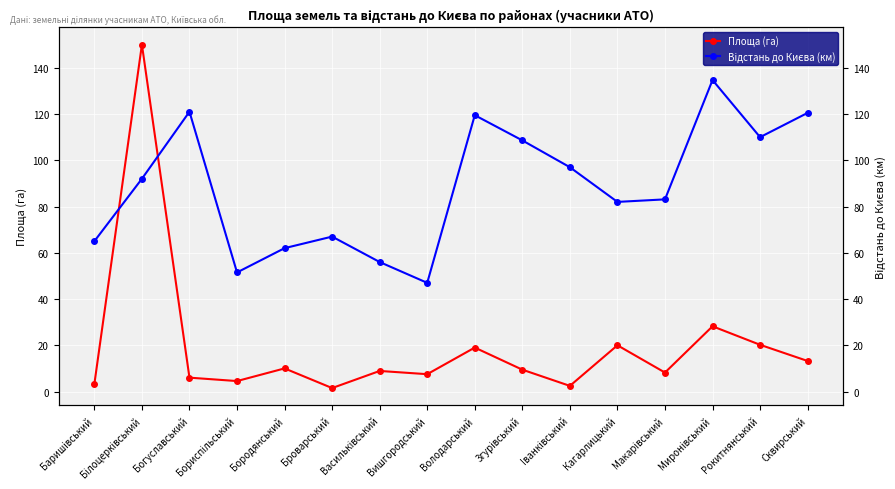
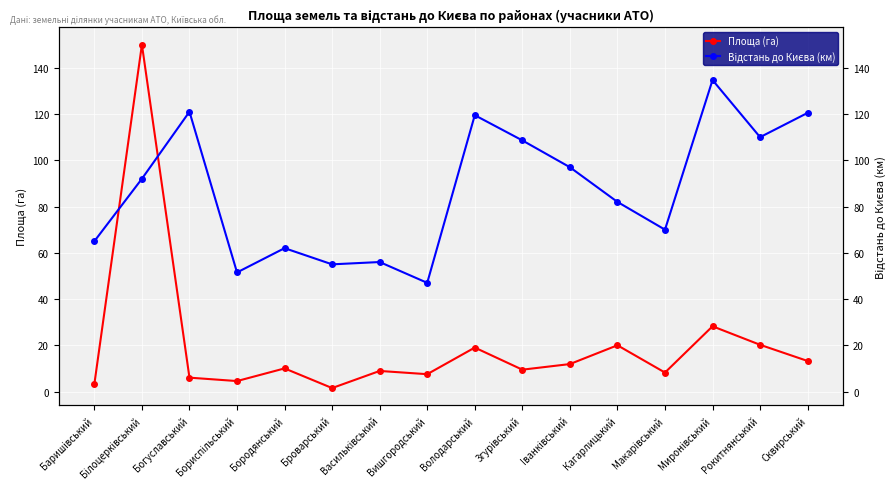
  {
    "Площа (га)": {
      "Баришiвський": 3,
      "Бiлоцеркiвський": 150,
      "Богуславський": 6,
      "Бориспiльський": 5,
      "Бородянський": 10,
      "Броварський": 2,
      "Василькiвський": 9,
      "Вишгородський": 8,
      "Володарський": 19,
      "3гурiвський": 9,
-     "Iванкiвський": 2,
+     "Iванкiвський": 12,
      "Кагарлицький": 20,
      "Макарiвський": 8,
      "Миронiвський": 28,
      "Рокитнянський": 20,
      "Сквирський": 13
    },
    "Відстань до Києва (км)": {
      "Баришiвський": 65,
      "Бiлоцеркiвський": 92,
      "Богуславський": 121,
      "Бориспiльський": 52,
      "Бородянський": 62,
-     "Броварський": 67,
+     "Броварський": 55,
      "Василькiвський": 56,
      "Вишгородський": 47,
      "Володарський": 120,
      "3гурiвський": 109,
      "Iванкiвський": 97,
      "Кагарлицький": 82,
-     "Макарiвський": 83,
+     "Макарiвський": 70,
      "Миронiвський": 135,
      "Рокитнянський": 110,
      "Сквирський": 121
    }
  }
